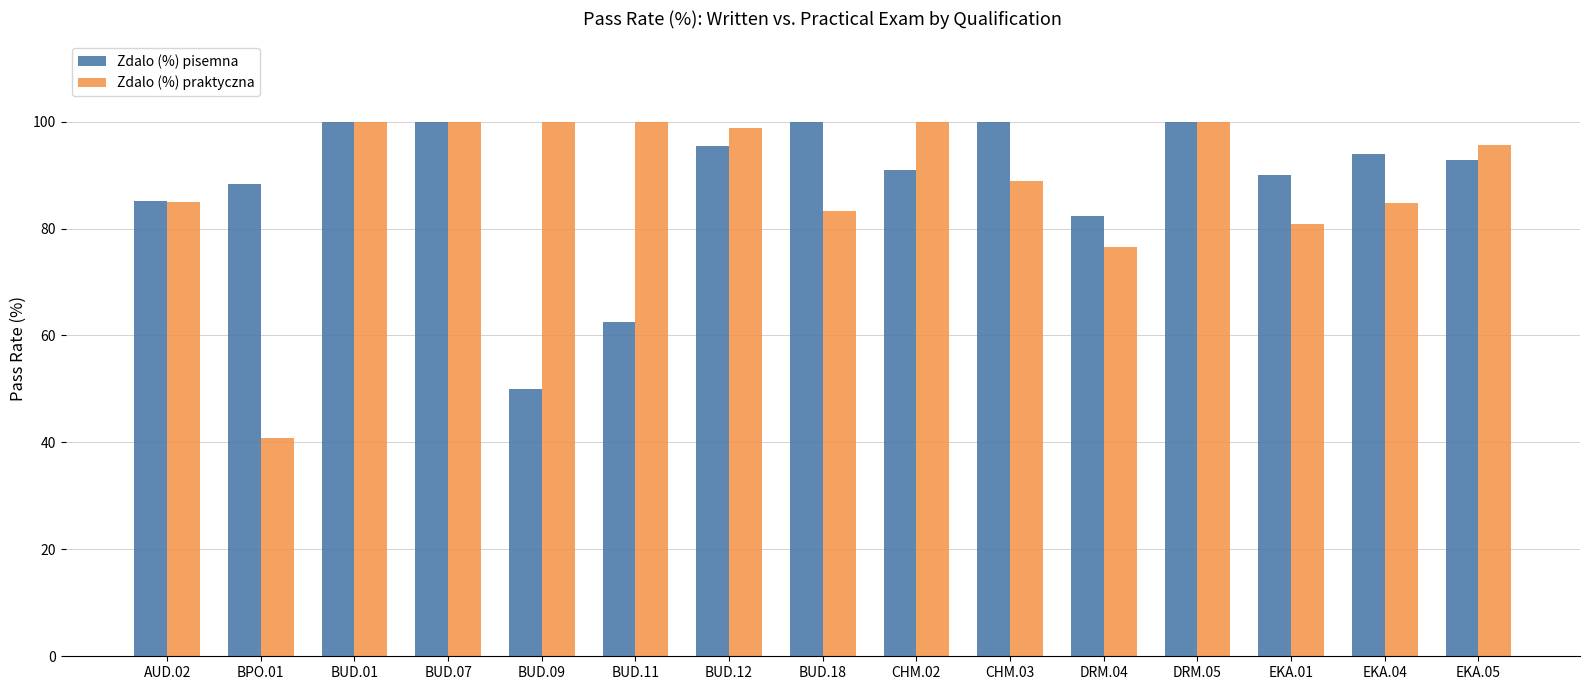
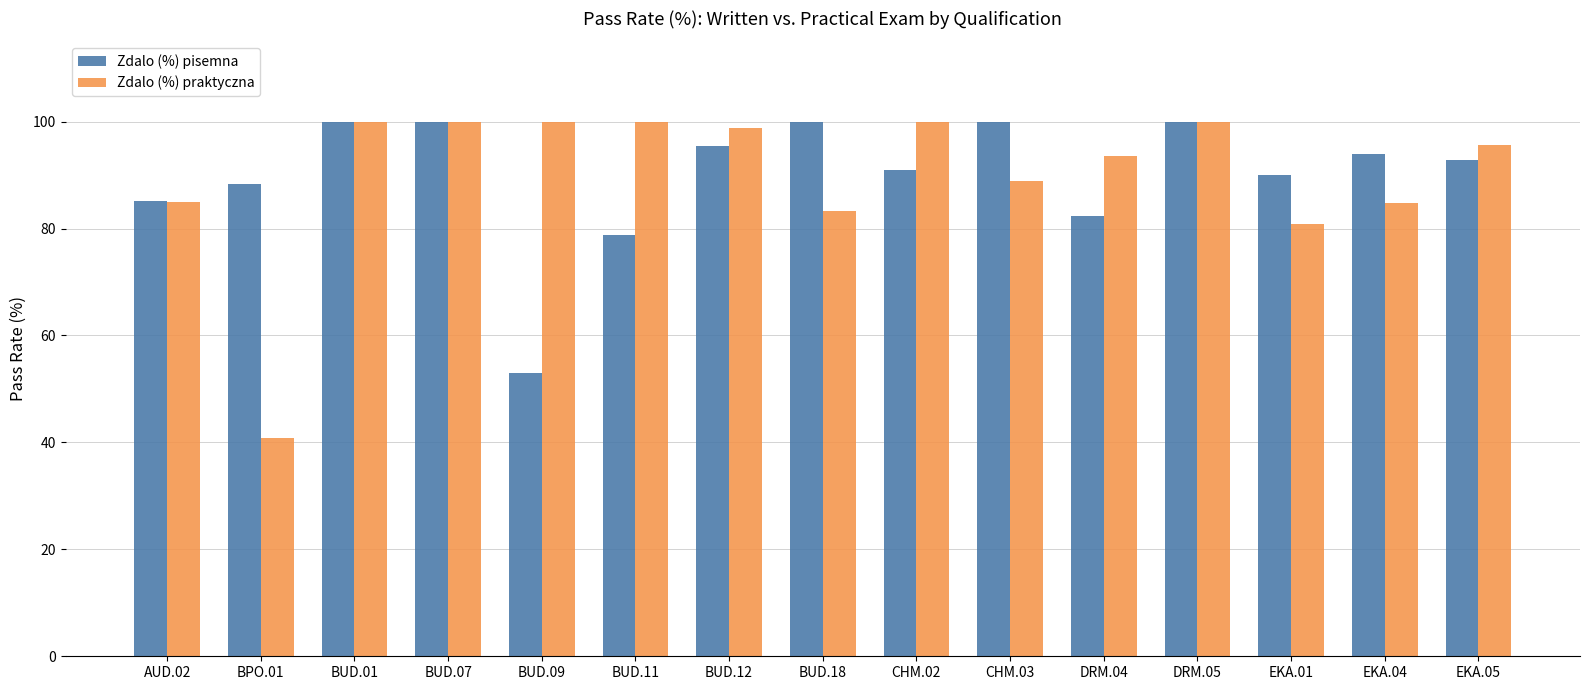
  {
    "Zdalo (%) pisemna": {
      "AUD.02": 85,
      "BPO.01": 88,
      "BUD.01": 100,
      "BUD.07": 100,
-     "BUD.09": 50,
-     "BUD.11": 63,
+     "BUD.09": 53,
+     "BUD.11": 79,
      "BUD.12": 95,
      "BUD.18": 100,
      "CHM.02": 91,
      "CHM.03": 100,
      "DRM.04": 82,
      "DRM.05": 100,
      "EKA.01": 90,
      "EKA.04": 94,
      "EKA.05": 93
    },
    "Zdalo (%) praktyczna": {
      "AUD.02": 85,
      "BPO.01": 41,
      "BUD.01": 100,
      "BUD.07": 100,
      "BUD.09": 100,
      "BUD.11": 100,
      "BUD.12": 99,
      "BUD.18": 83,
      "CHM.02": 100,
      "CHM.03": 89,
-     "DRM.04": 76,
+     "DRM.04": 94,
      "DRM.05": 100,
      "EKA.01": 81,
      "EKA.04": 85,
      "EKA.05": 96
    }
  }
